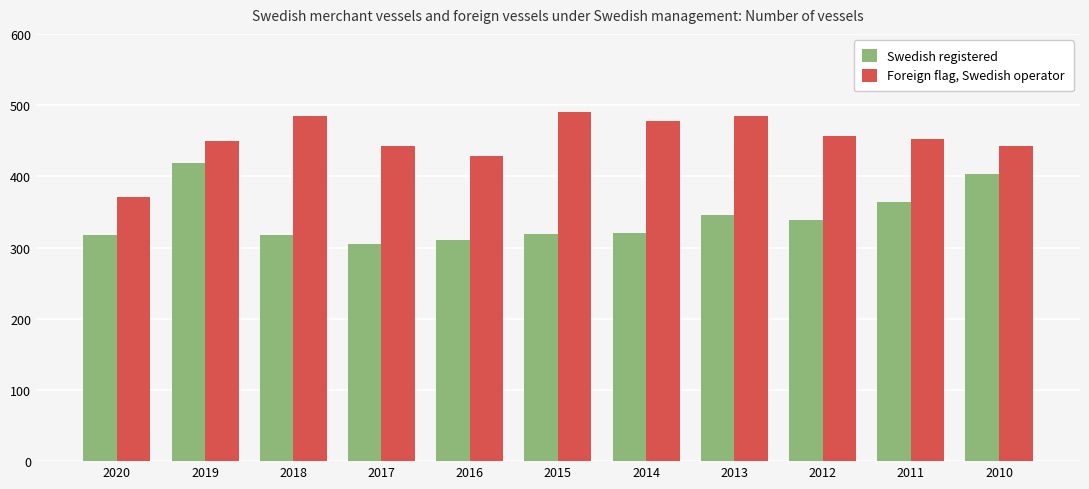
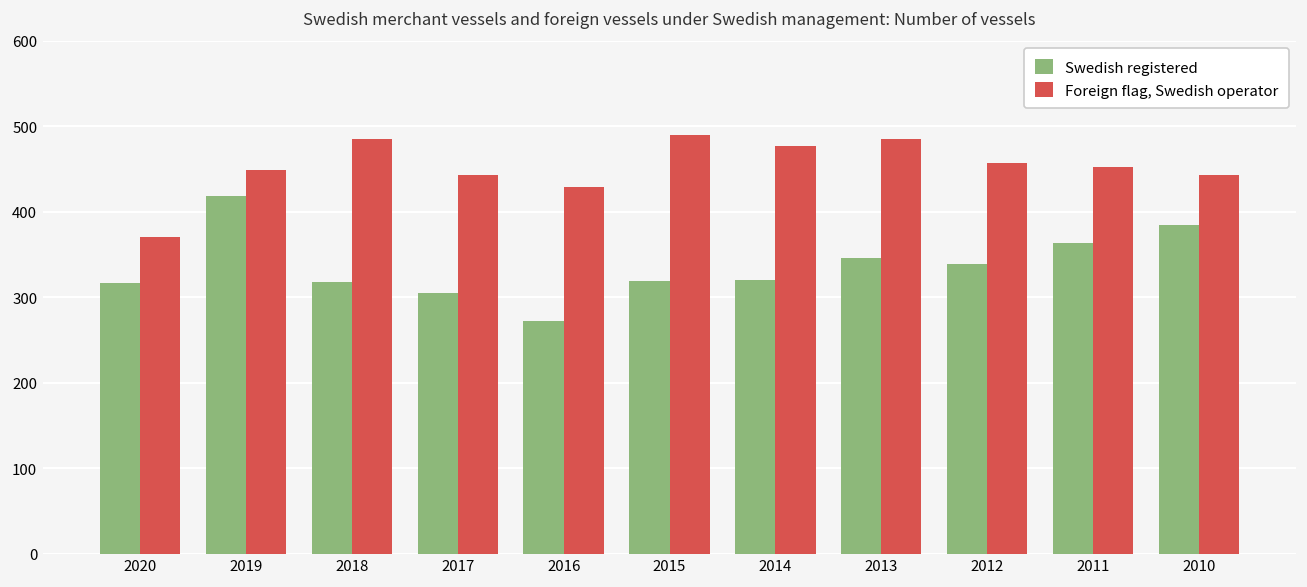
  {
    "Swedish registered": {
      "2020": 320,
      "2019": 420,
      "2018": 320,
      "2017": 310,
-     "2016": 310,
+     "2016": 270,
      "2015": 320,
      "2014": 320,
      "2013": 350,
      "2012": 340,
      "2011": 360,
-     "2010": 400
+     "2010": 390
    },
    "Foreign flag, Swedish operator": {
      "2020": 370,
      "2019": 450,
      "2018": 490,
      "2017": 440,
      "2016": 430,
      "2015": 490,
      "2014": 480,
      "2013": 490,
      "2012": 460,
      "2011": 450,
      "2010": 440
    }
  }
